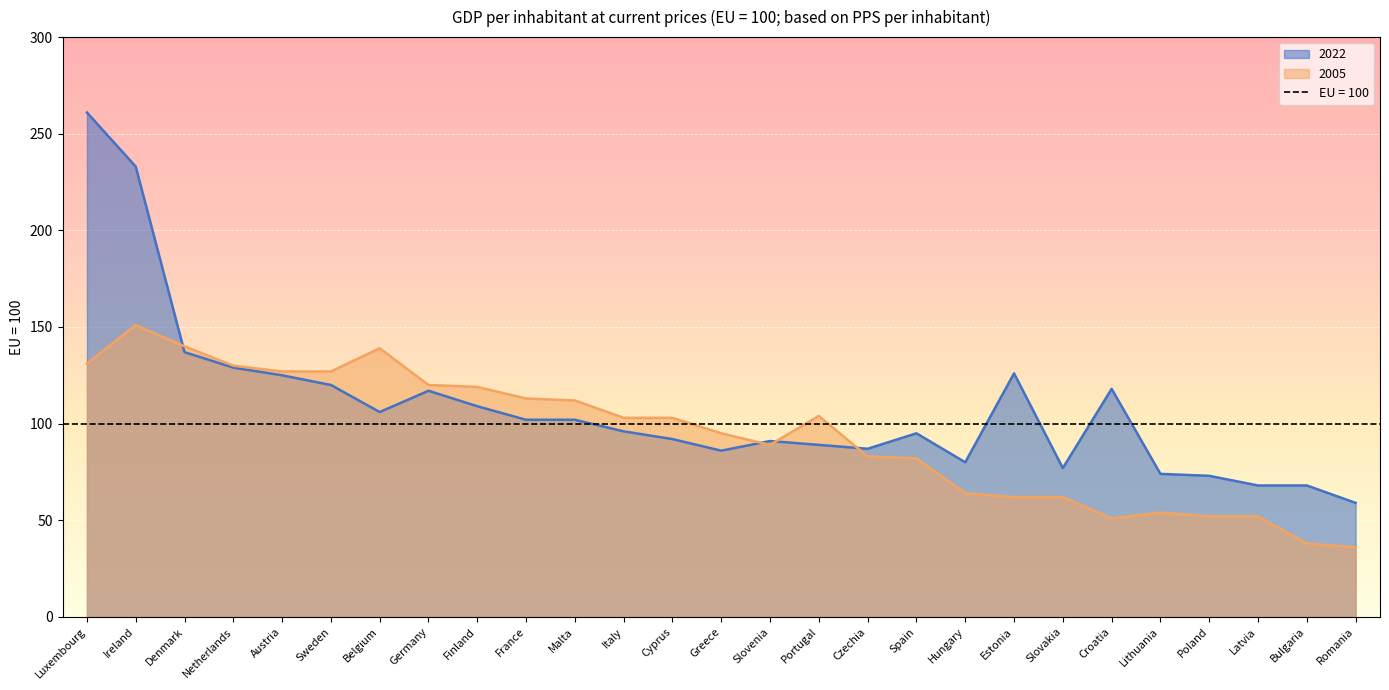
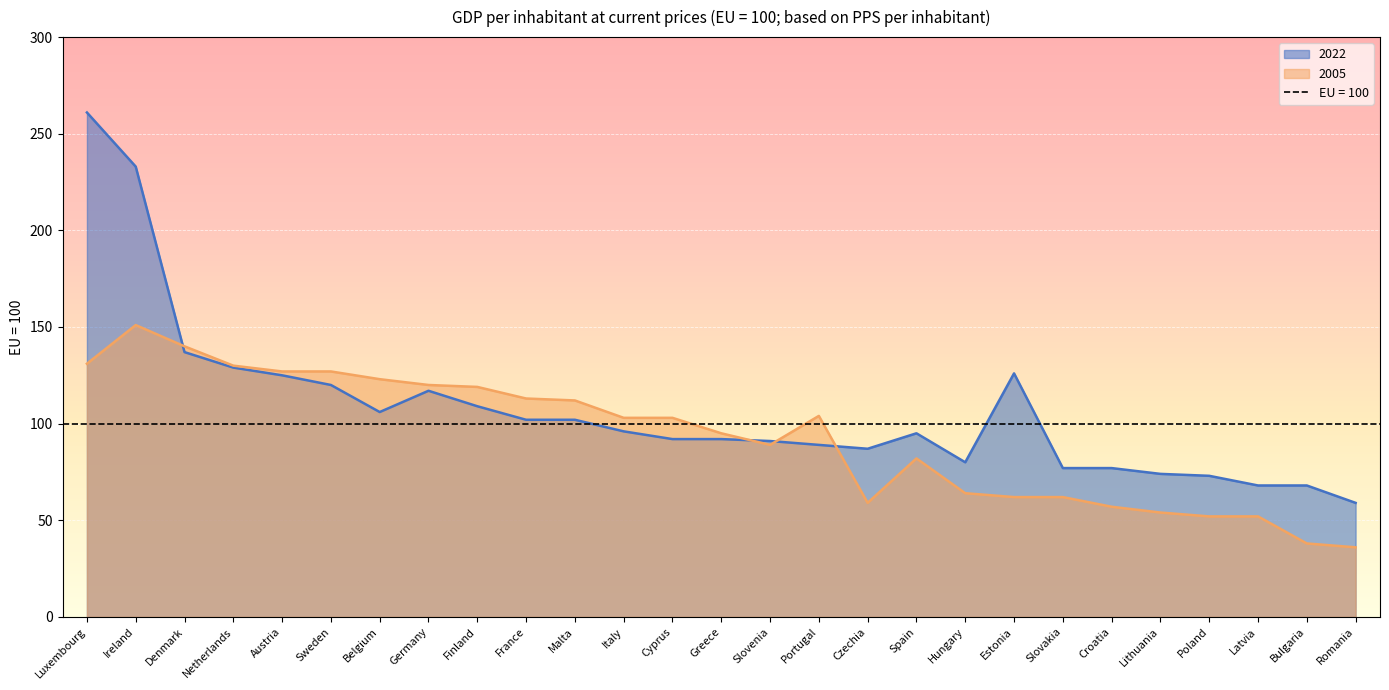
  {
    "2022": {
      "Luxembourg": 261,
      "Ireland": 233,
      "Denmark": 137,
      "Austria": 125,
      "Sweden": 120,
      "Belgium": 106,
      "Germany": 117,
      "Finland": 109,
      "France": 102,
      "Malta": 102,
      "Italy": 96,
      "Cyprus": 92,
-     "Greece": 86,
+     "Greece": 92,
      "Slovenia": 91,
      "Portugal": 89,
      "Czechia": 87,
      "Spain": 95,
      "Hungary": 80,
      "Estonia": 126,
      "Slovakia": 77,
-     "Croatia": 118,
+     "Croatia": 77,
      "Lithuania": 74,
      "Poland": 73,
      "Latvia": 68,
      "Bulgaria": 68,
      "Romania": 59
    },
    "2005": {
      "Luxembourg": 131,
      "Ireland": 151,
      "Denmark": 140,
      "Austria": 127,
      "Sweden": 127,
-     "Belgium": 139,
+     "Belgium": 123,
      "Germany": 120,
      "Finland": 119,
      "France": 113,
      "Malta": 112,
      "Italy": 103,
      "Cyprus": 103,
      "Greece": 95,
      "Slovenia": 89,
      "Portugal": 104,
-     "Czechia": 83,
+     "Czechia": 59,
      "Spain": 82,
      "Hungary": 64,
      "Estonia": 62,
      "Slovakia": 62,
-     "Croatia": 51,
+     "Croatia": 57,
      "Lithuania": 54,
      "Poland": 52,
      "Latvia": 52,
      "Bulgaria": 38,
      "Romania": 36
    }
  }
